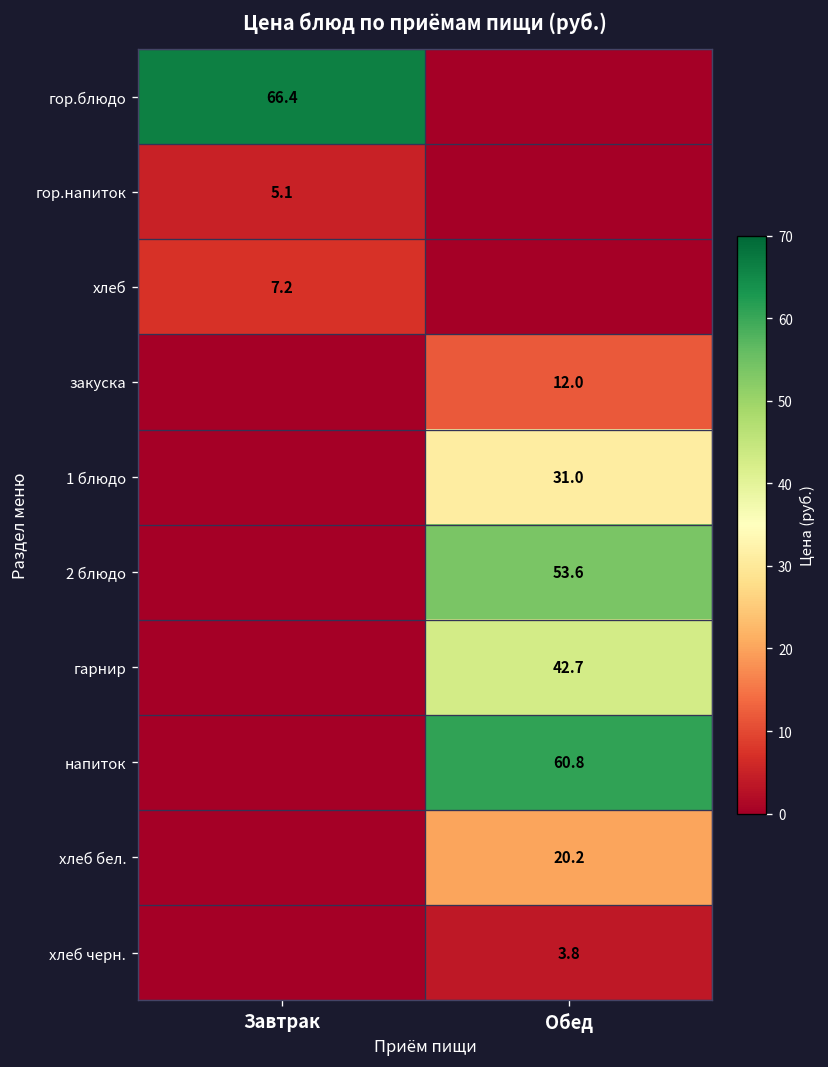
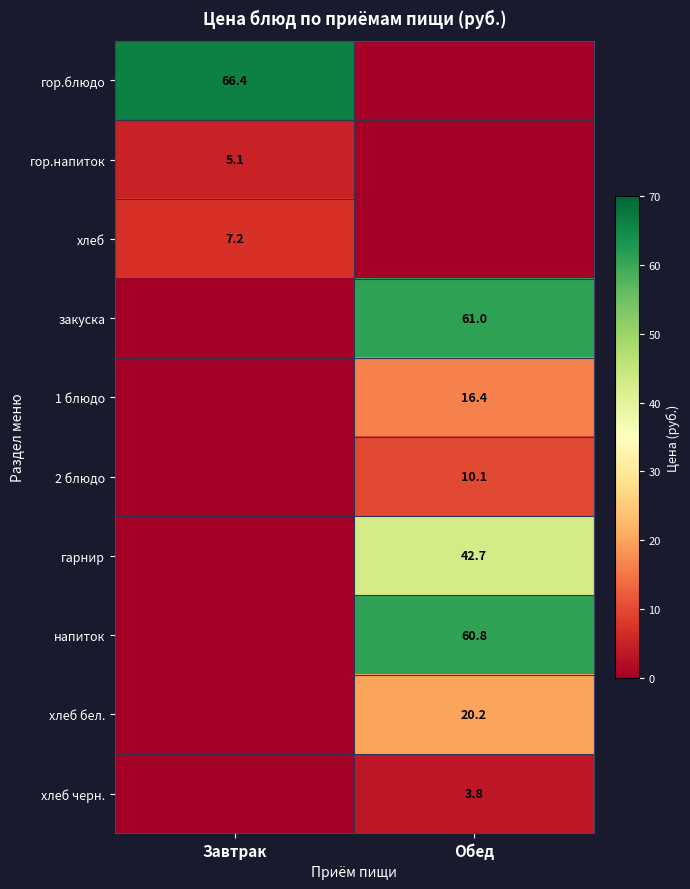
  {
    "гор.блюдо": {
      "Завтрак": 66.4
    },
    "гор.напиток": {
      "Завтрак": 5.1
    },
    "хлеб": {
      "Завтрак": 7.2
    },
    "закуска": {
-     "Обед": 12.0
+     "Обед": 61.0
    },
    "1 блюдо": {
-     "Обед": 31.0
+     "Обед": 16.4
    },
    "2 блюдо": {
-     "Обед": 53.6
+     "Обед": 10.1
    },
    "гарнир": {
      "Обед": 42.7
    },
    "напиток": {
      "Обед": 60.8
    },
    "хлеб бел.": {
      "Обед": 20.2
    },
    "хлеб черн.": {
      "Обед": 3.8
    }
  }
